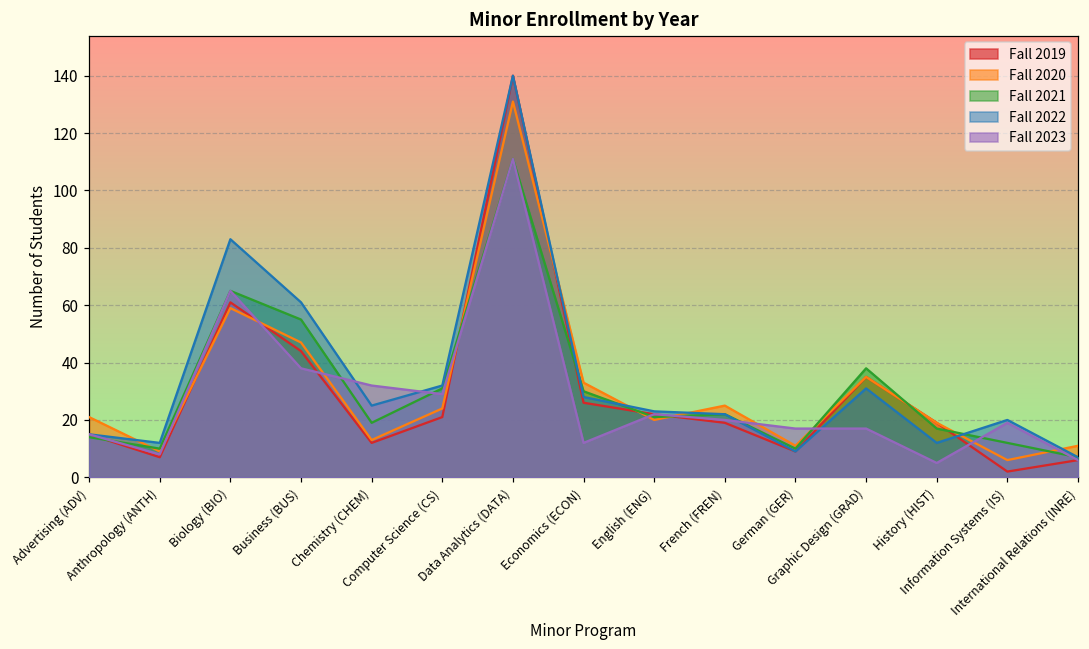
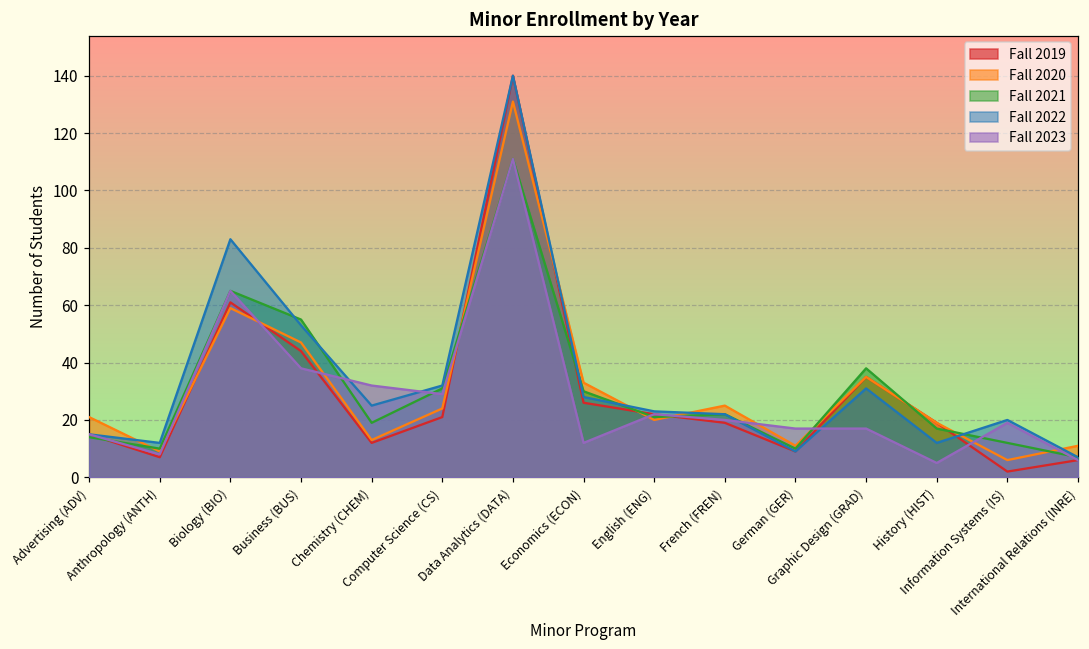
  {
    "Fall 2019": {
      "Anthropology (ANTH)": 7,
      "Biology (BIO)": 61,
      "Business (BUS)": 44,
      "Chemistry (CHEM)": 12,
      "Computer Science (CS)": 21,
      "Economics (ECON)": 26,
      "French (FREN)": 19,
      "Information Systems (IS)": 2
    },
    "Fall 2020": {
      "Advertising (ADV)": 21,
      "Anthropology (ANTH)": 9,
      "Biology (BIO)": 59,
      "Business (BUS)": 47,
      "Chemistry (CHEM)": 13,
      "Computer Science (CS)": 24,
      "Data Analytics (DATA)": 131,
      "Economics (ECON)": 33,
      "English (ENG)": 20,
      "French (FREN)": 25,
      "German (GER)": 11,
      "Information Systems (IS)": 6,
      "International Relations (INRE)": 11
    },
    "Fall 2021": {
      "Advertising (ADV)": 14,
      "Anthropology (ANTH)": 10,
      "Business (BUS)": 55,
      "Chemistry (CHEM)": 19,
      "Computer Science (CS)": 31,
      "Economics (ECON)": 30,
      "English (ENG)": 21,
      "German (GER)": 10,
      "Graphic Design (GRAD)": 38,
      "History (HIST)": 17,
      "Information Systems (IS)": 12
    },
    "Fall 2022": {
      "Anthropology (ANTH)": 12,
      "Biology (BIO)": 83,
-     "Business (BUS)": 61,
+     "Business (BUS)": 53,
      "Chemistry (CHEM)": 25,
      "Computer Science (CS)": 32,
      "Economics (ECON)": 28,
      "English (ENG)": 23,
      "Graphic Design (GRAD)": 31,
      "History (HIST)": 12,
      "Information Systems (IS)": 20
    },
    "Fall 2023": {
      "Anthropology (ANTH)": 8,
      "Business (BUS)": 38,
      "Chemistry (CHEM)": 32,
      "Computer Science (CS)": 29,
      "Economics (ECON)": 12,
      "French (FREN)": 20,
      "German (GER)": 17,
      "Graphic Design (GRAD)": 17,
      "History (HIST)": 5,
      "Information Systems (IS)": 19
    }
  }
